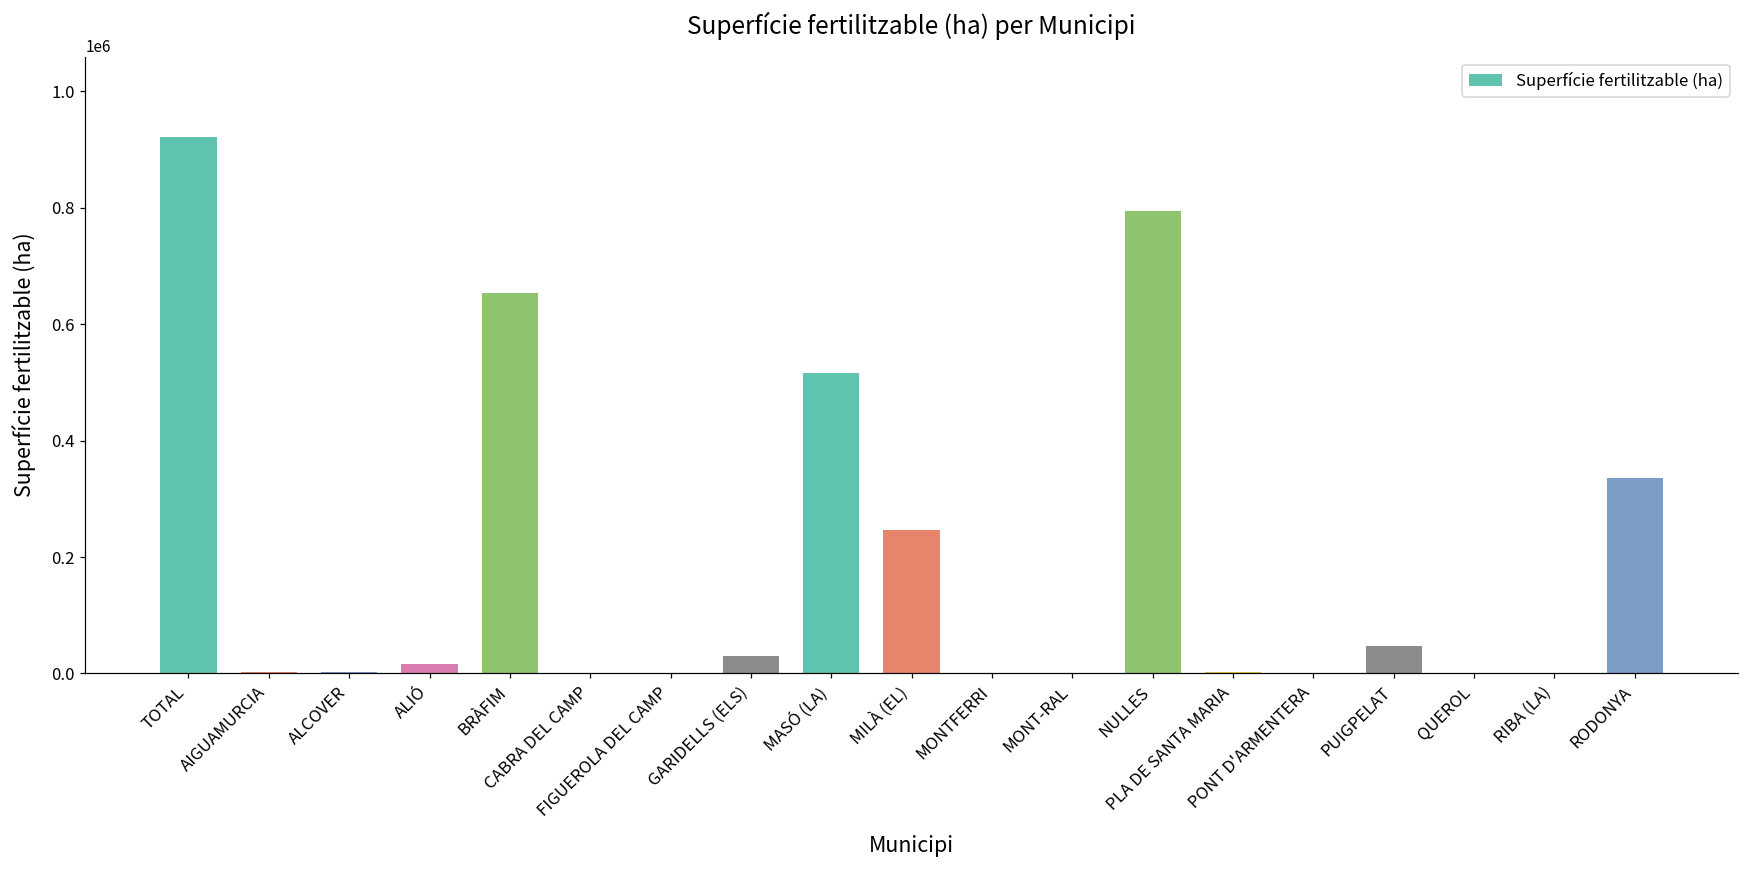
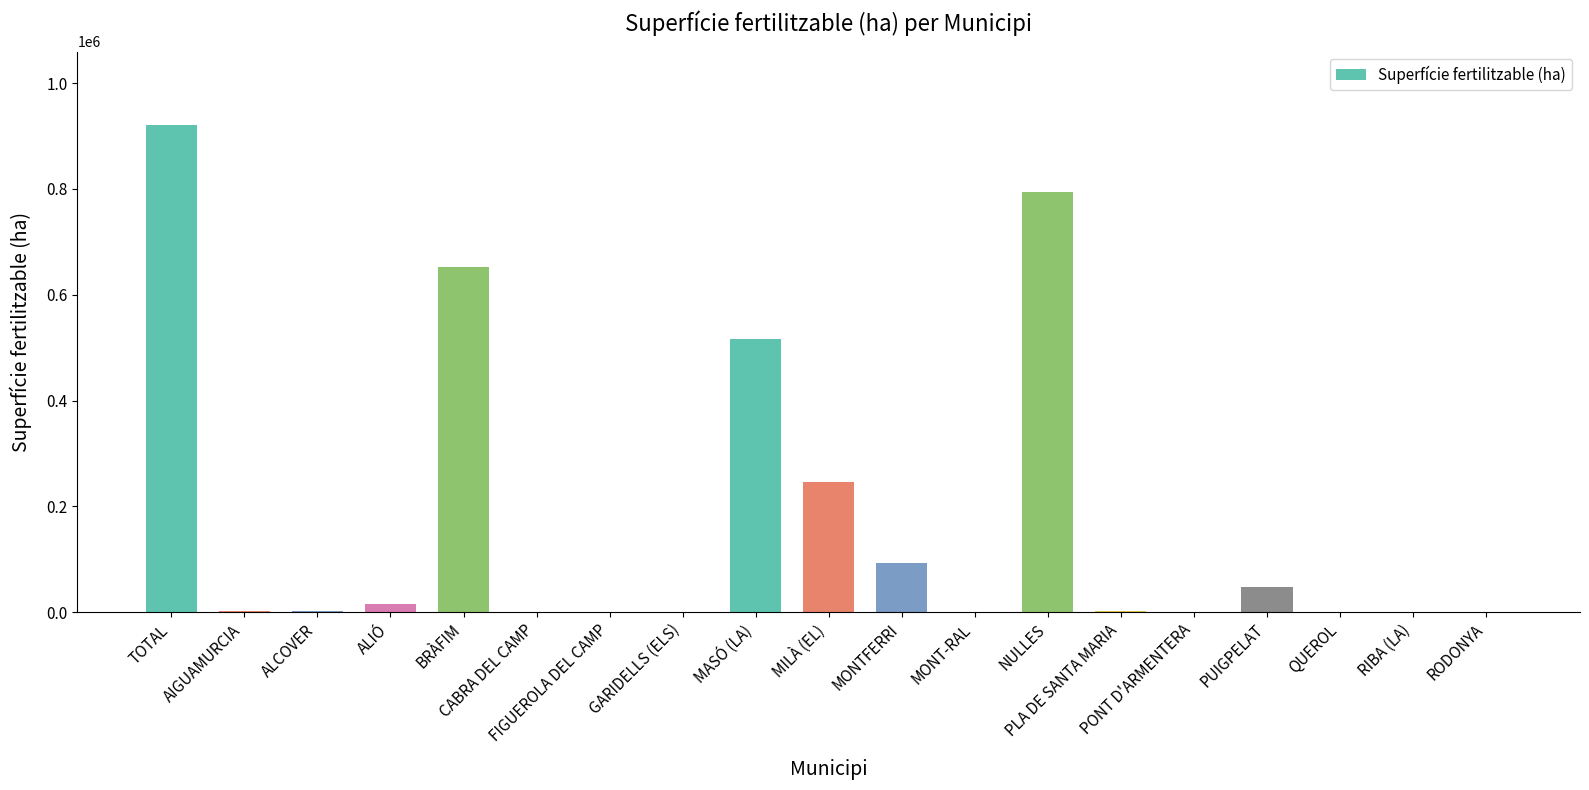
  {
    "TOTAL": 920000,
    "ALIÓ": 20000,
    "BRÀFIM": 650000,
-   "GARIDELLS (ELS)": 30000,
+   "GARIDELLS (ELS)": 0,
    "MASÓ (LA)": 520000,
    "MILÀ (EL)": 250000,
-   "MONTFERRI": 0,
+   "MONTFERRI": 90000,
    "NULLES": 790000,
    "PUIGPELAT": 50000,
-   "RODONYA": 340000
+   "RODONYA": 0
  }
